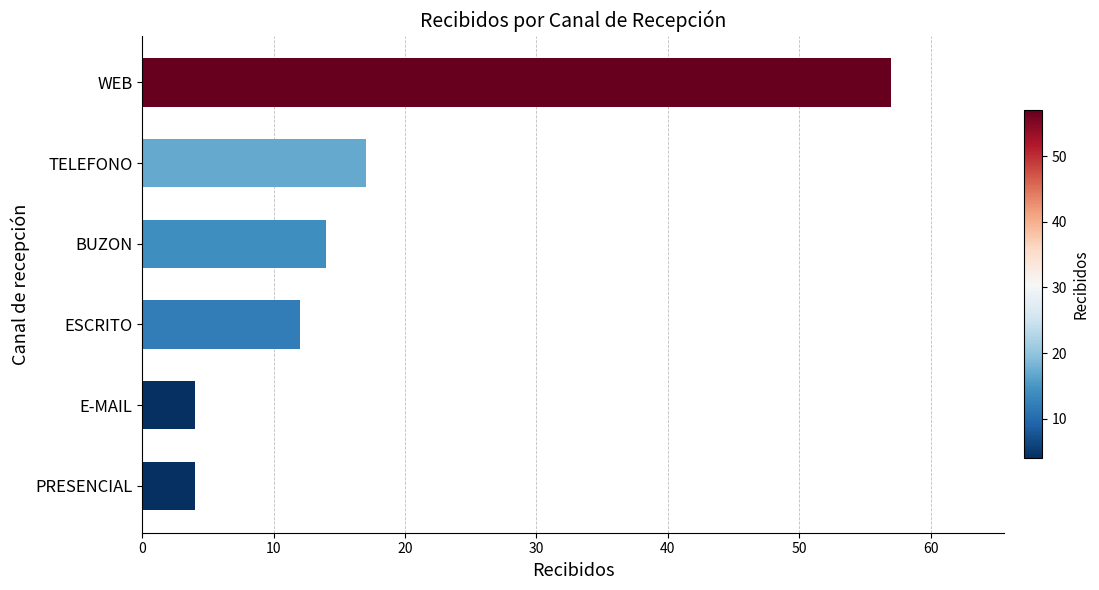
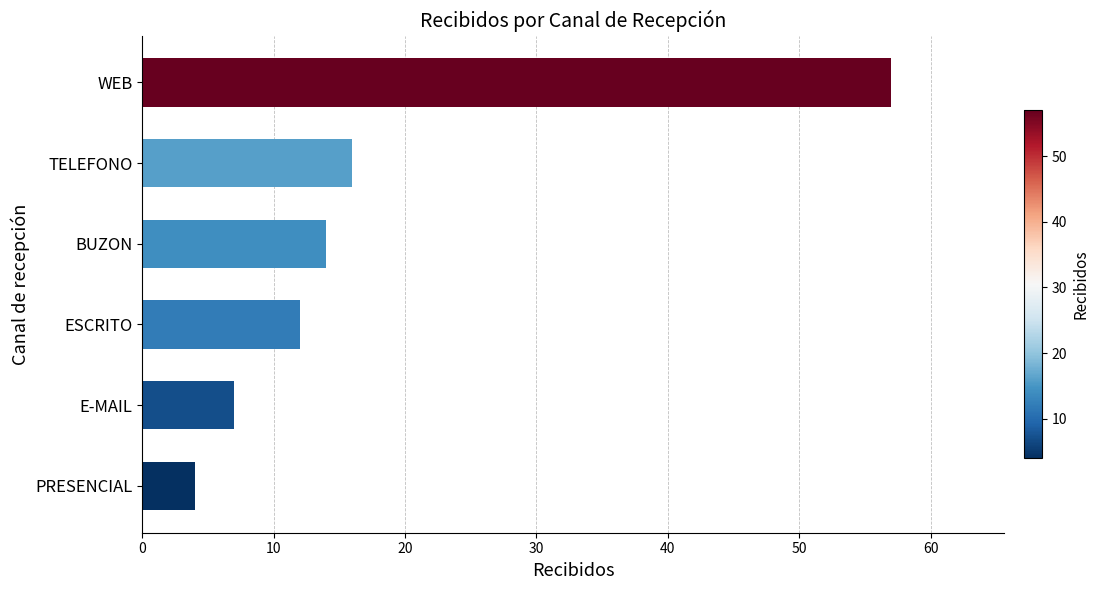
  {
    "WEB": 57,
-   "TELEFONO": 17,
+   "TELEFONO": 16,
    "BUZON": 14,
    "ESCRITO": 12,
-   "E-MAIL": 4,
+   "E-MAIL": 7,
    "PRESENCIAL": 4
  }
